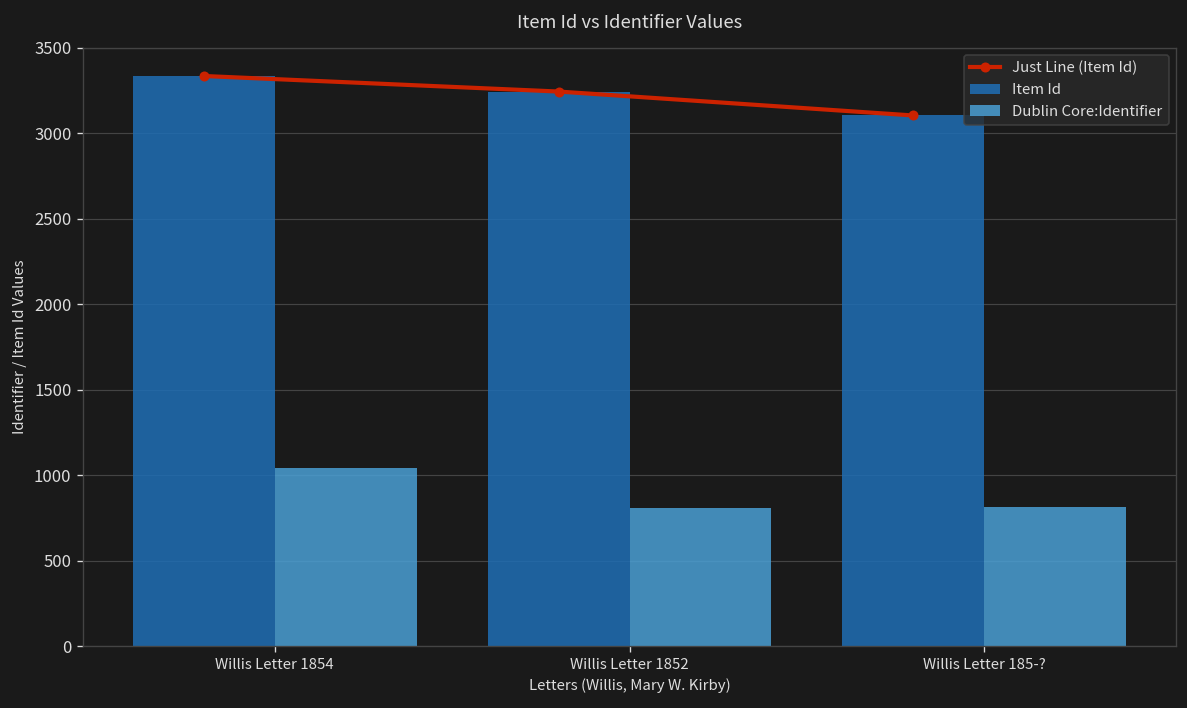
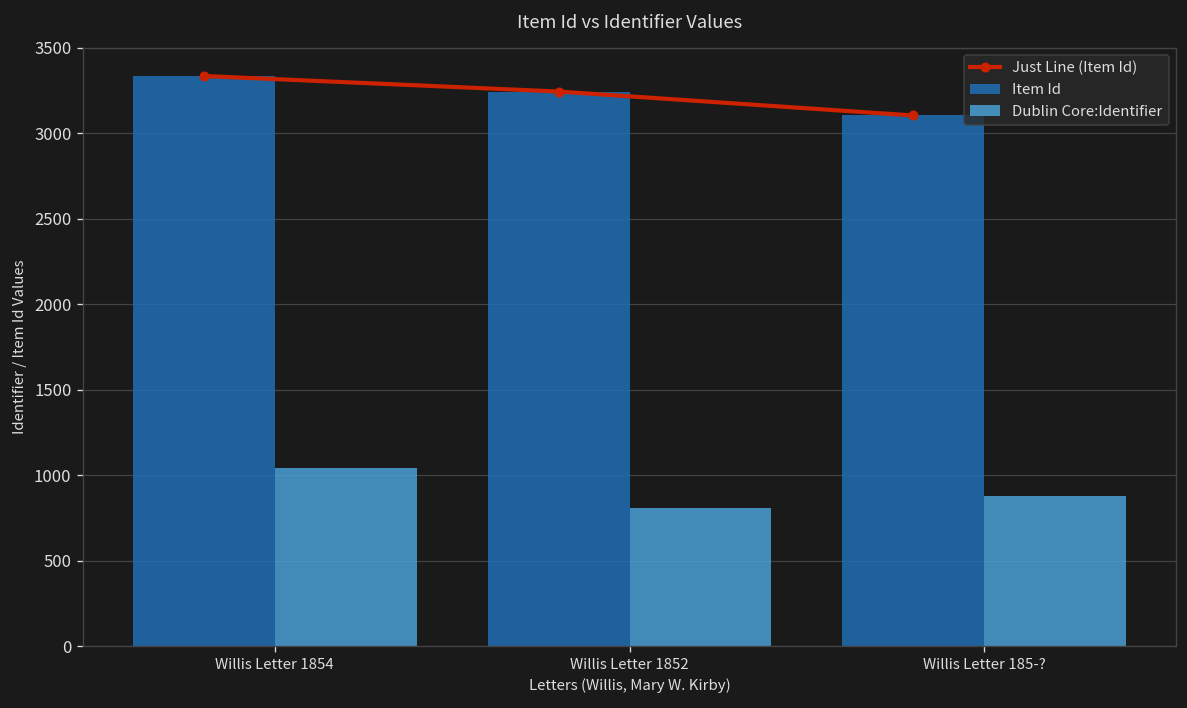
  {
    "Item Id": {
      "Willis Letter 1854": 3330,
      "Willis Letter 1852": 3240,
      "Willis Letter 185-?": 3100
    },
    "Dublin Core:Identifier": {
      "Willis Letter 1854": 1040,
      "Willis Letter 1852": 810,
-     "Willis Letter 185-?": 810
+     "Willis Letter 185-?": 880
    }
  }
